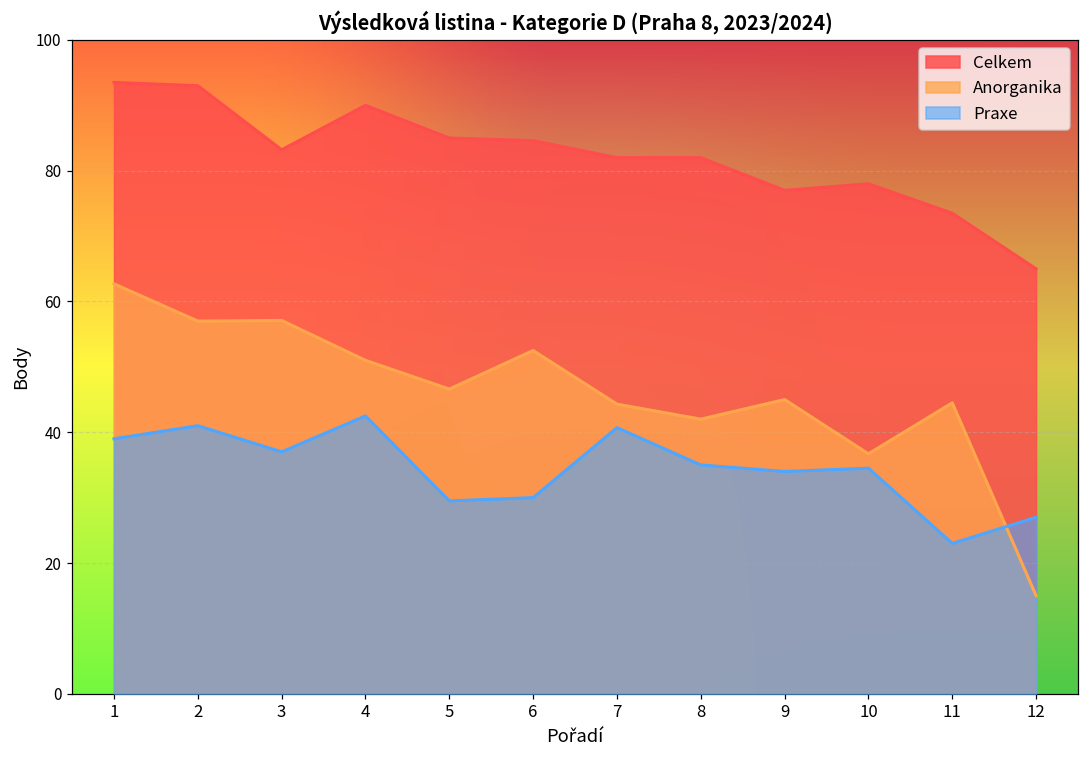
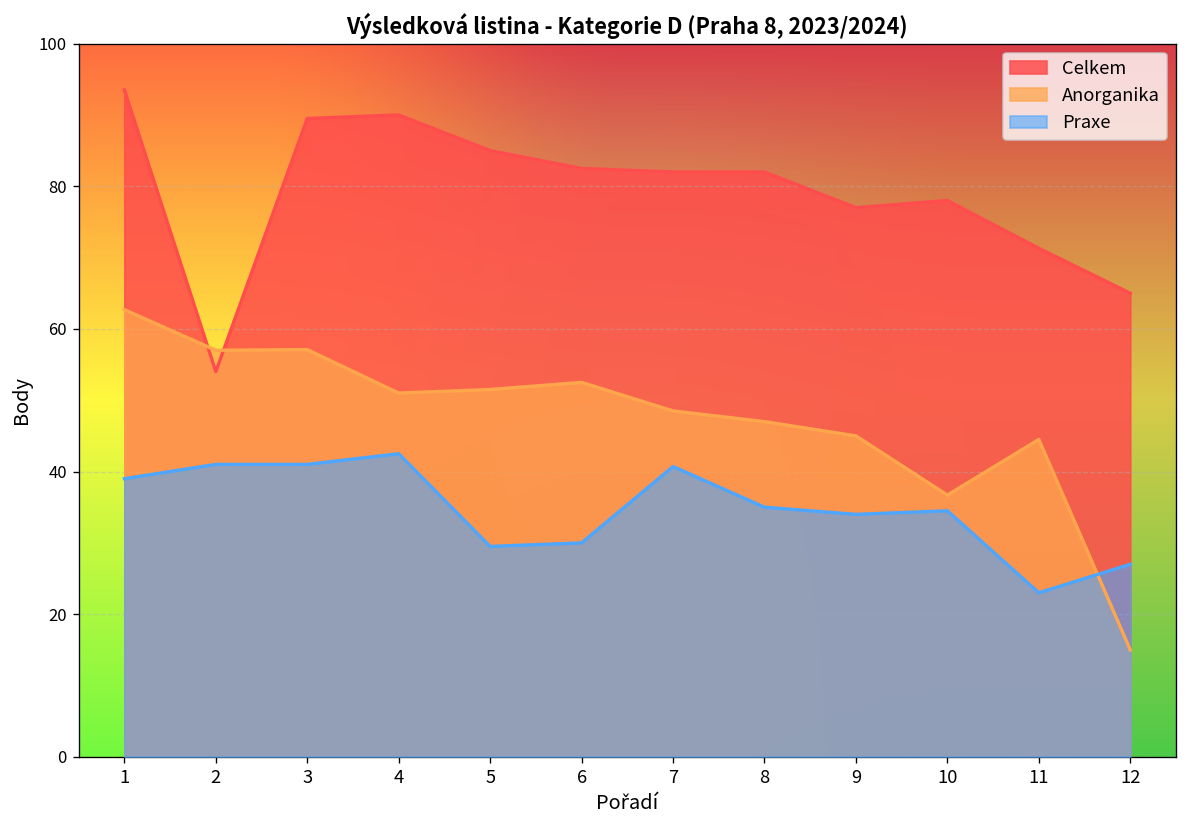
  {
    "Celkem": {
      "1": 94,
-     "2": 93,
-     "3": 83,
+     "2": 54,
+     "3": 90,
      "4": 90,
      "5": 85,
-     "6": 85,
+     "6": 83,
      "7": 82,
      "8": 82,
      "9": 77,
      "10": 78,
-     "11": 74,
+     "11": 71,
      "12": 65
    },
    "Anorganika": {
      "1": 63,
      "2": 57,
      "3": 57,
      "4": 51,
-     "5": 47,
+     "5": 52,
      "6": 53,
-     "7": 44,
-     "8": 42,
+     "7": 49,
+     "8": 47,
      "9": 45,
      "10": 37,
      "11": 45,
      "12": 15
    },
    "Praxe": {
      "1": 39,
      "2": 41,
-     "3": 37,
+     "3": 41,
      "4": 43,
      "5": 30,
      "6": 30,
      "7": 41,
      "8": 35,
      "9": 34,
      "10": 35,
      "11": 23,
      "12": 27
    }
  }
